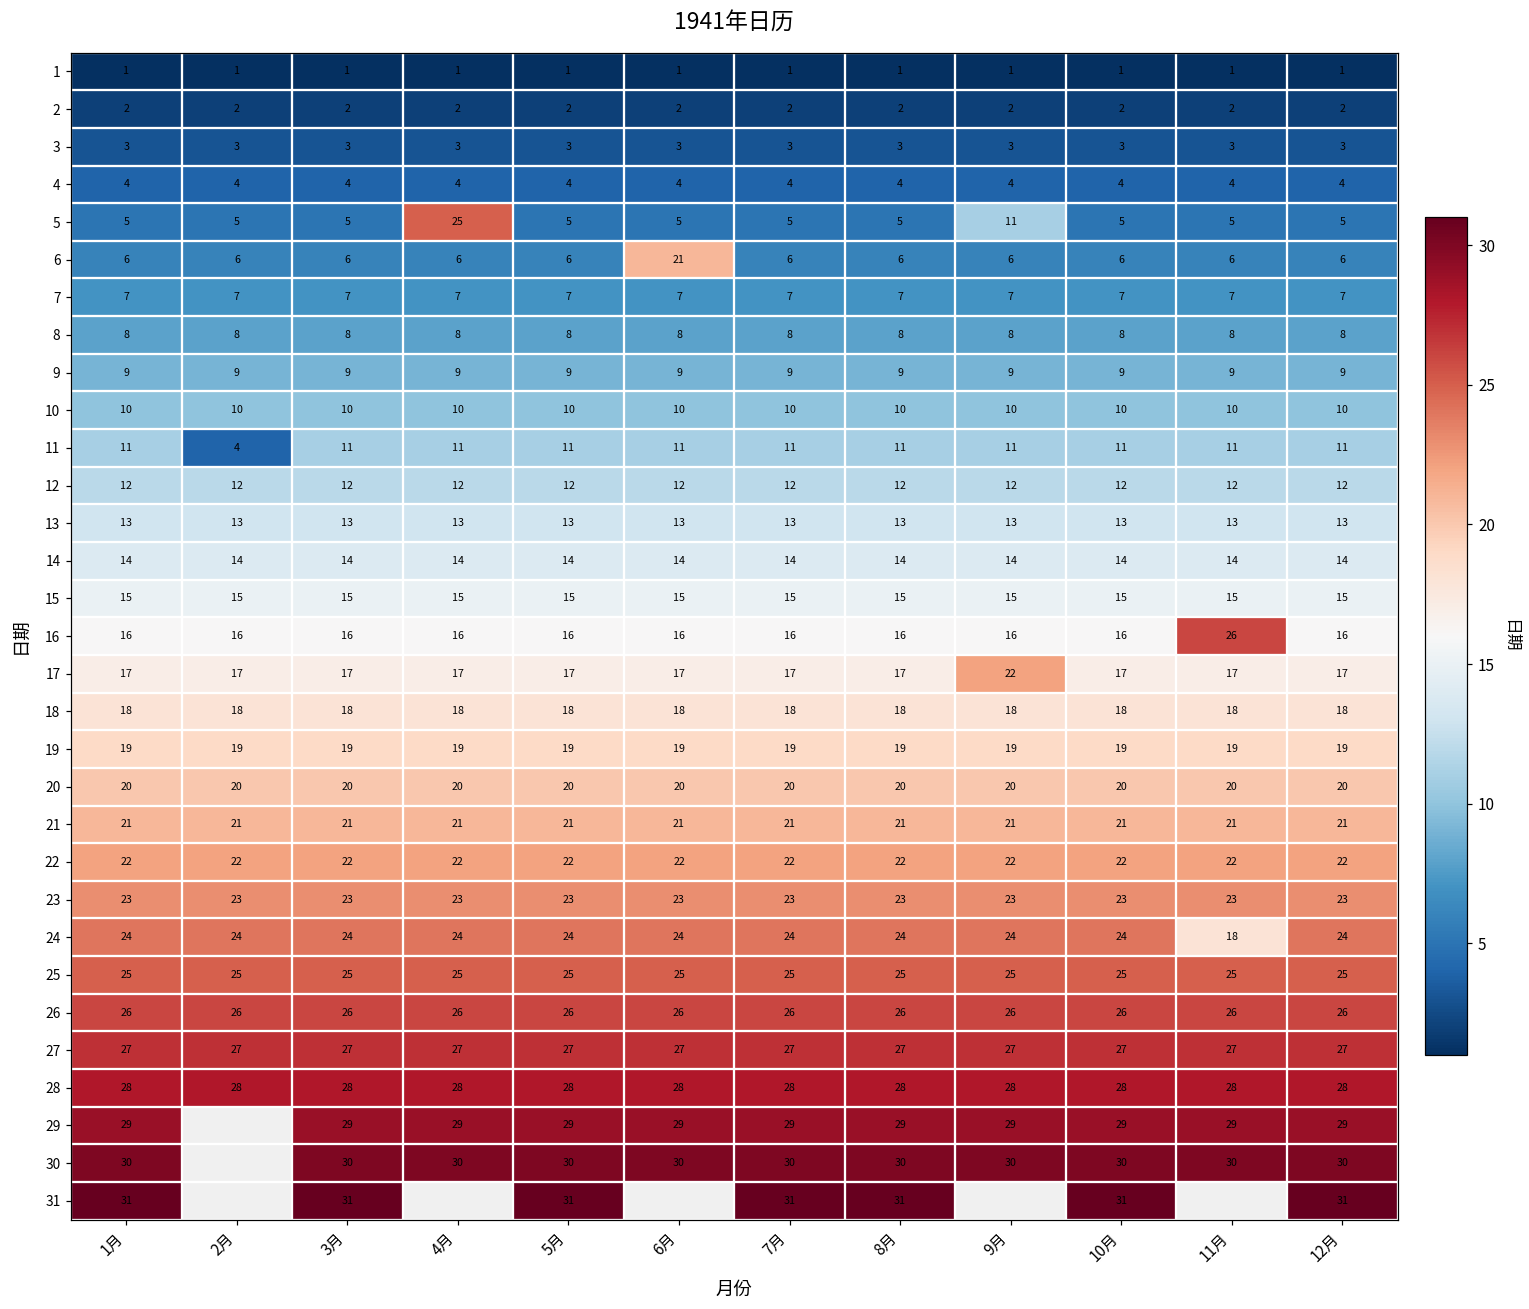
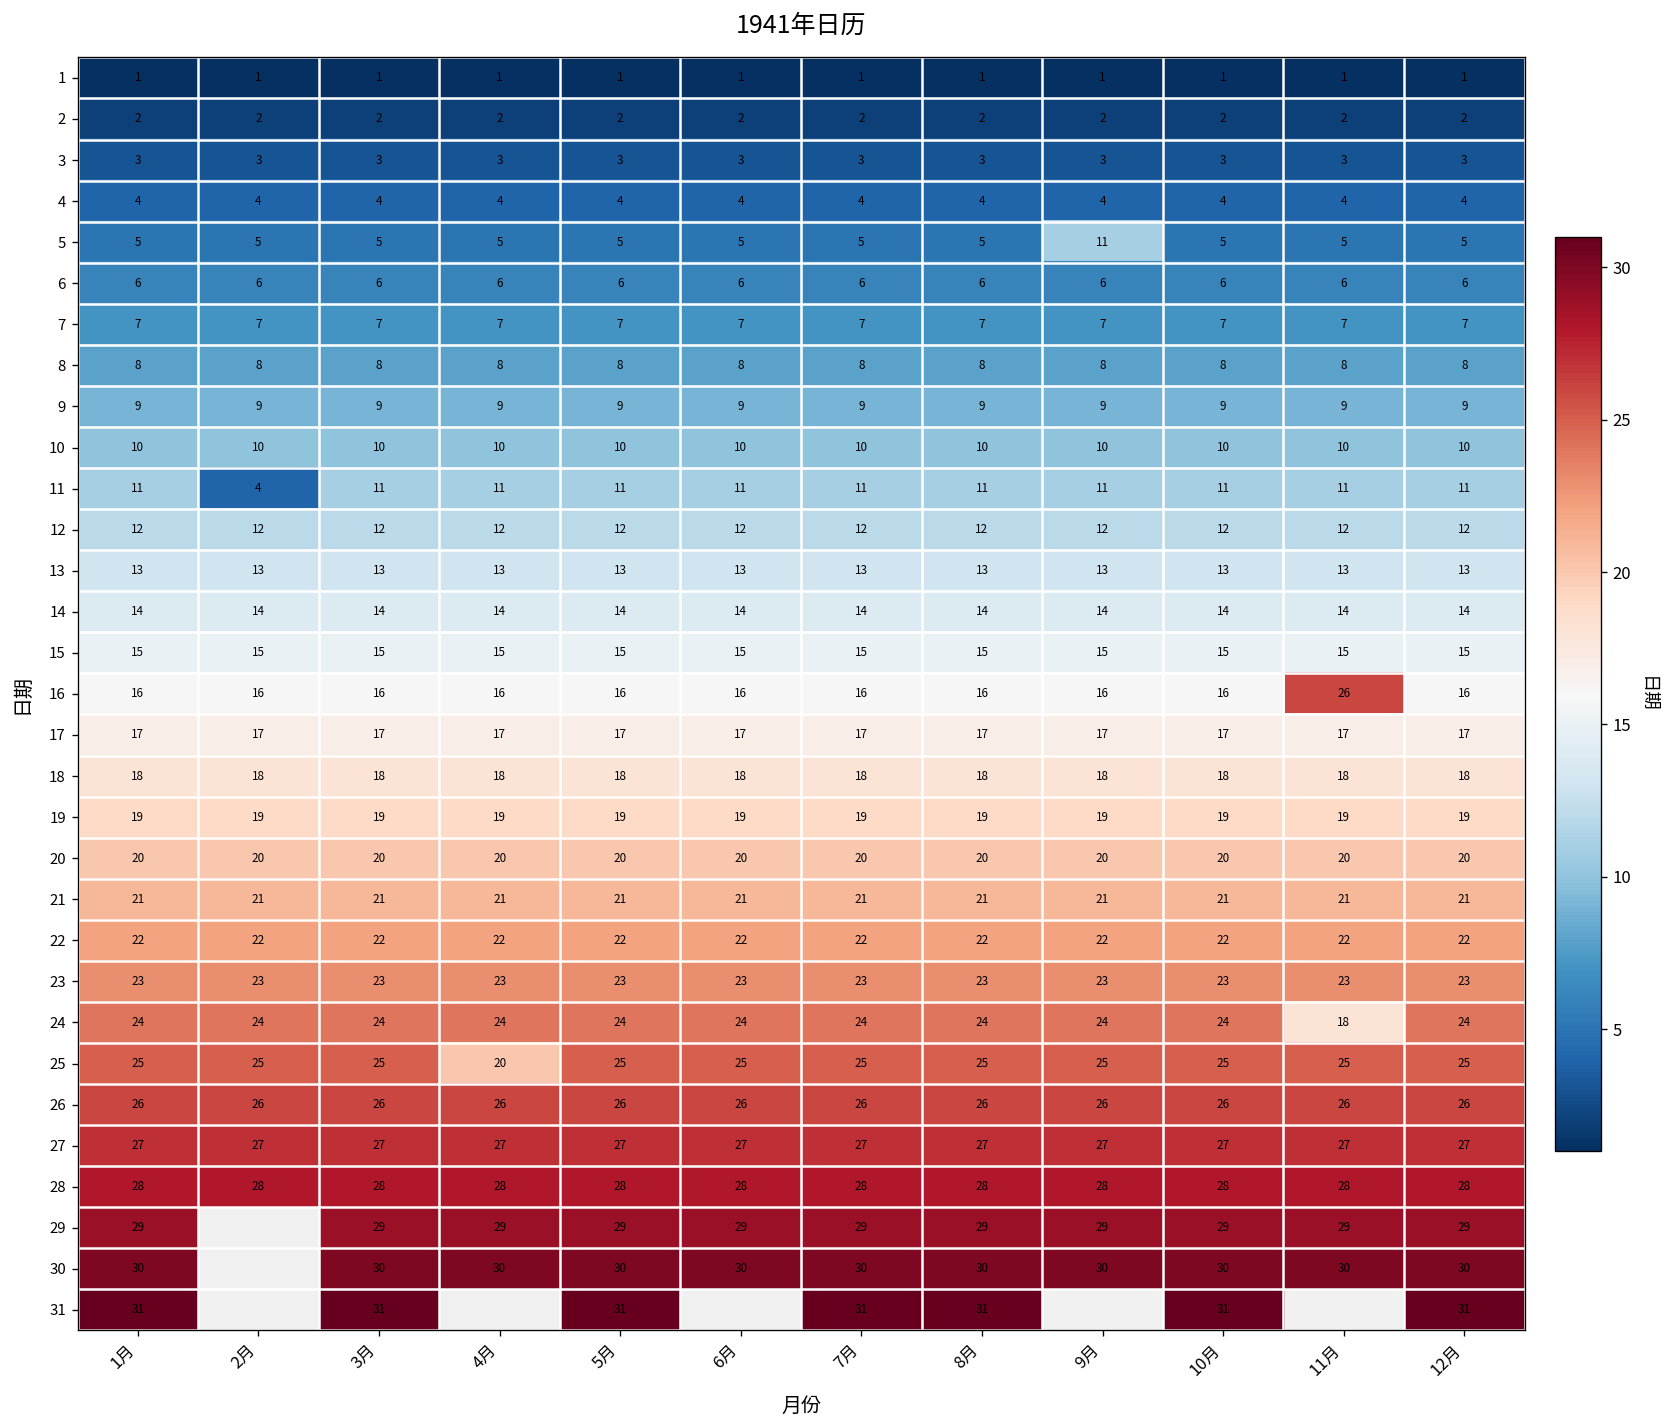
  {
    "5": {
      "1月": 5,
      "2月": 5,
      "3月": 5,
-     "4月": 25,
+     "4月": 5,
      "5月": 5,
      "6月": 5,
      "7月": 5,
      "8月": 5,
      "9月": 11,
      "10月": 5,
      "11月": 5,
      "12月": 5
    },
    "6": {
      "1月": 6,
      "2月": 6,
      "3月": 6,
      "4月": 6,
      "5月": 6,
-     "6月": 21,
+     "6月": 6,
      "7月": 6,
      "8月": 6,
      "9月": 6,
      "10月": 6,
      "11月": 6,
      "12月": 6
    },
    "17": {
      "1月": 17,
      "2月": 17,
      "3月": 17,
      "4月": 17,
      "5月": 17,
      "6月": 17,
      "7月": 17,
      "8月": 17,
-     "9月": 22,
+     "9月": 17,
      "10月": 17,
      "11月": 17,
      "12月": 17
    },
    "25": {
      "1月": 25,
      "2月": 25,
      "3月": 25,
-     "4月": 25,
+     "4月": 20,
      "5月": 25,
      "6月": 25,
      "7月": 25,
      "8月": 25,
      "9月": 25,
      "10月": 25,
      "11月": 25,
      "12月": 25
    }
  }
